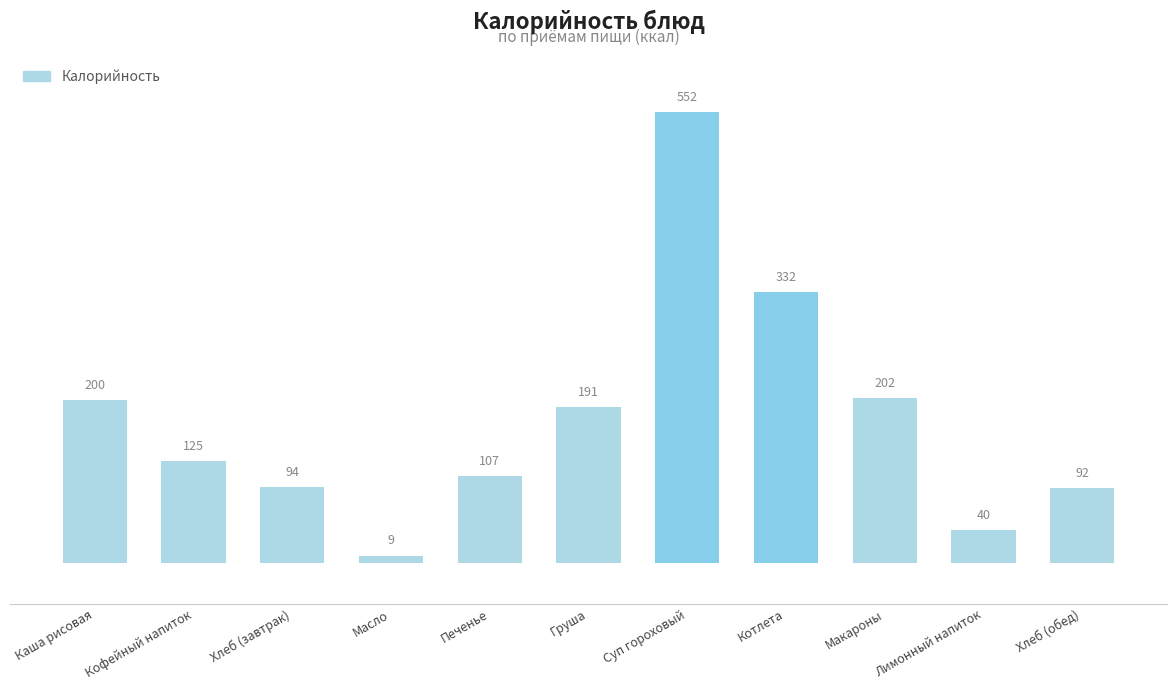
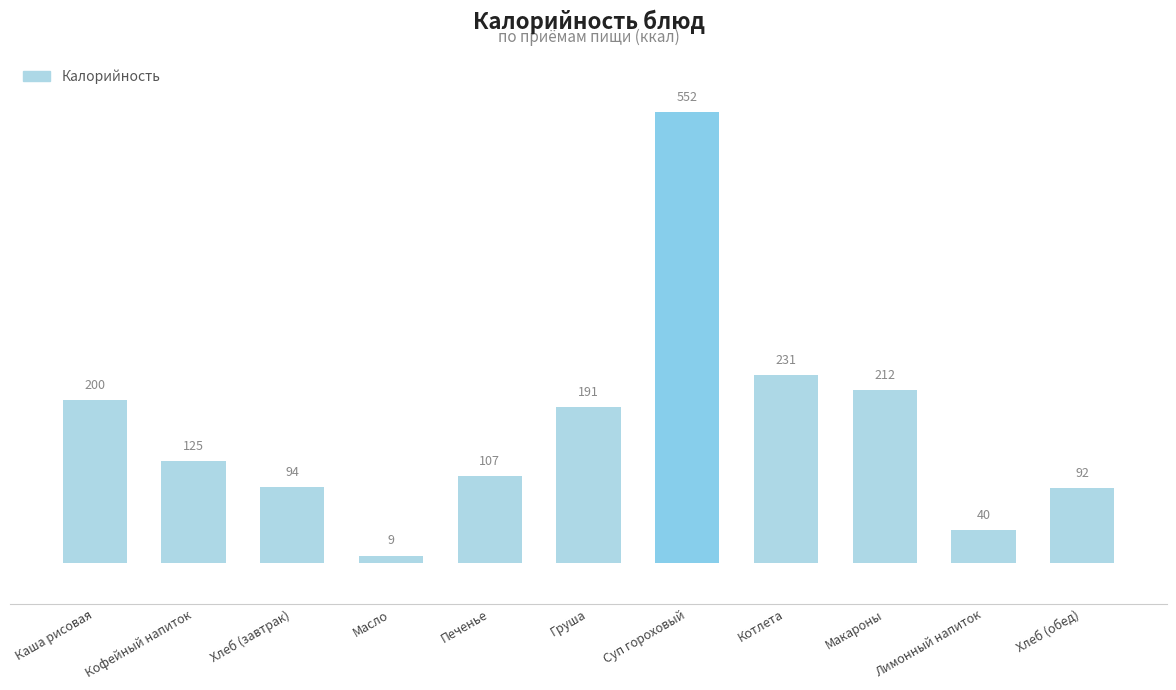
  {
    "Каша рисовая": 200,
    "Кофейный напиток": 125,
    "Хлеб (завтрак)": 94,
    "Масло": 9,
    "Печенье": 107,
    "Груша": 191,
    "Суп гороховый": 552,
-   "Котлета": 332,
-   "Макароны": 202,
+   "Котлета": 231,
+   "Макароны": 212,
    "Лимонный напиток": 40,
    "Хлеб (обед)": 92
  }
